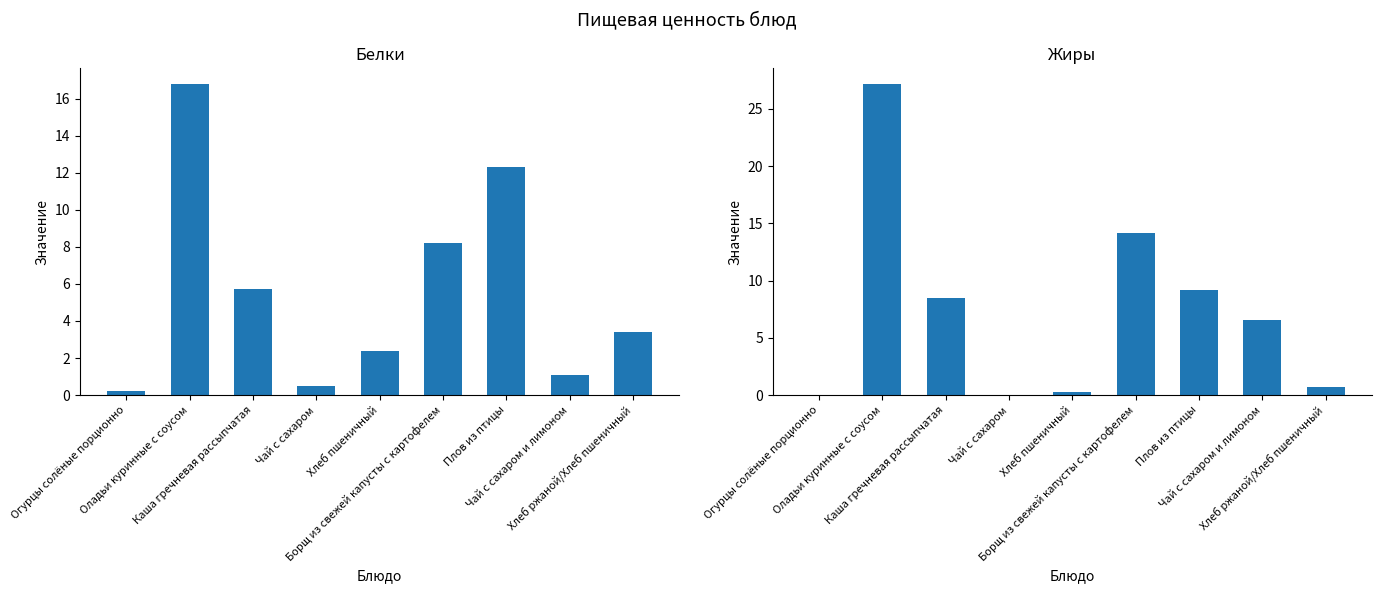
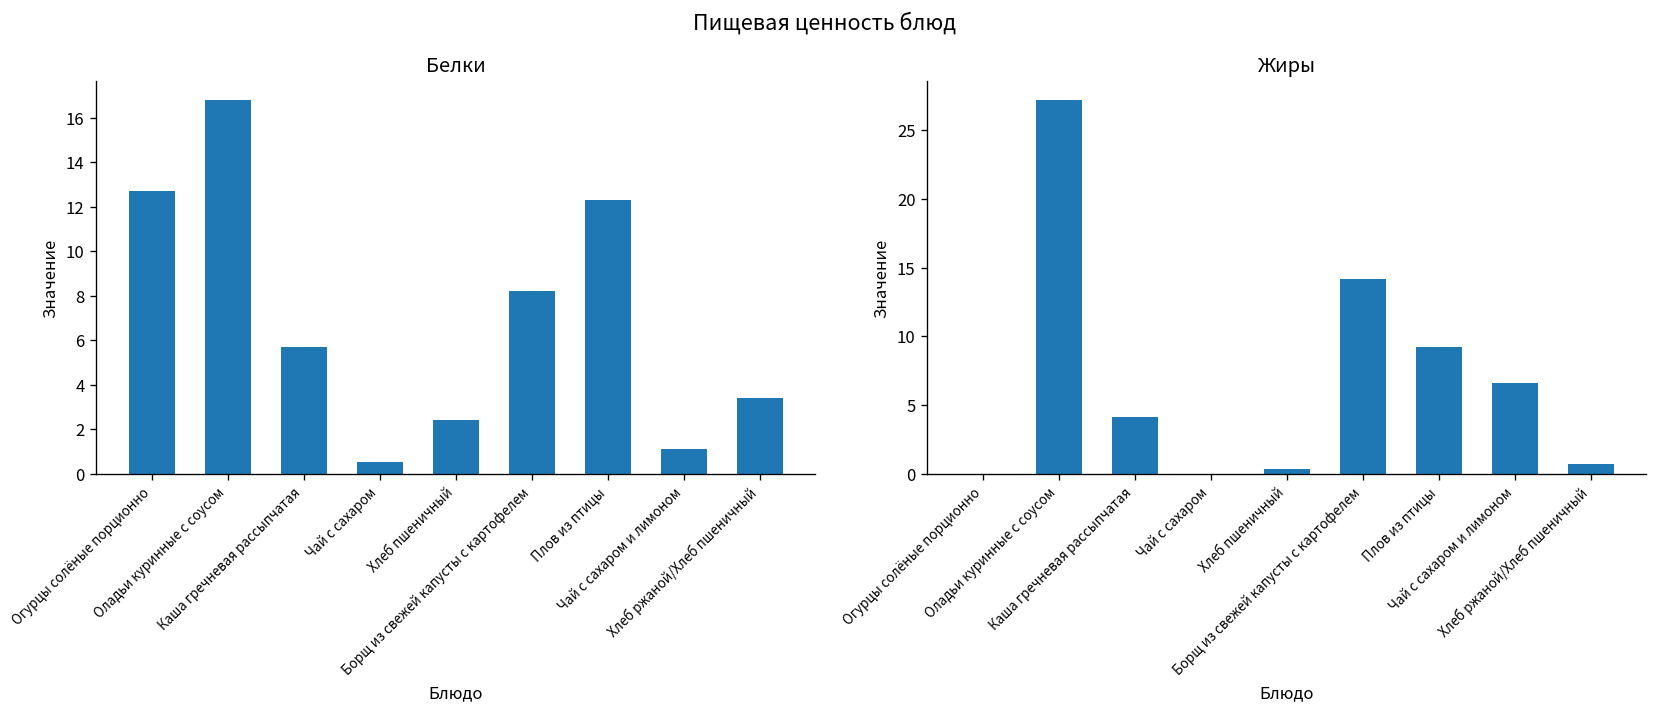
  {
    "Белки": {
-     "Огурцы солёные порционно": 0.2,
+     "Огурцы солёные порционно": 12.7,
      "Оладьи куринные с соусом": 16.8,
      "Каша гречневая рассыпчатая": 5.7,
      "Чай с сахаром": 0.5,
      "Хлеб пшеничный": 2.4,
      "Борщ из свежей капусты с картофелем": 8.2,
      "Плов из птицы": 12.3,
      "Чай с сахаром и лимоном": 1.1,
      "Хлеб ржаной/Хлеб пшеничный": 3.4
    },
    "Жиры": {
      "Огурцы солёные порционно": 0.0,
      "Оладьи куринные с соусом": 27.2,
-     "Каша гречневая рассыпчатая": 8.5,
+     "Каша гречневая рассыпчатая": 4.1,
      "Чай с сахаром": 0.0,
      "Хлеб пшеничный": 0.3,
      "Борщ из свежей капусты с картофелем": 14.2,
      "Плов из птицы": 9.2,
      "Чай с сахаром и лимоном": 6.6,
      "Хлеб ржаной/Хлеб пшеничный": 0.7
    }
  }
